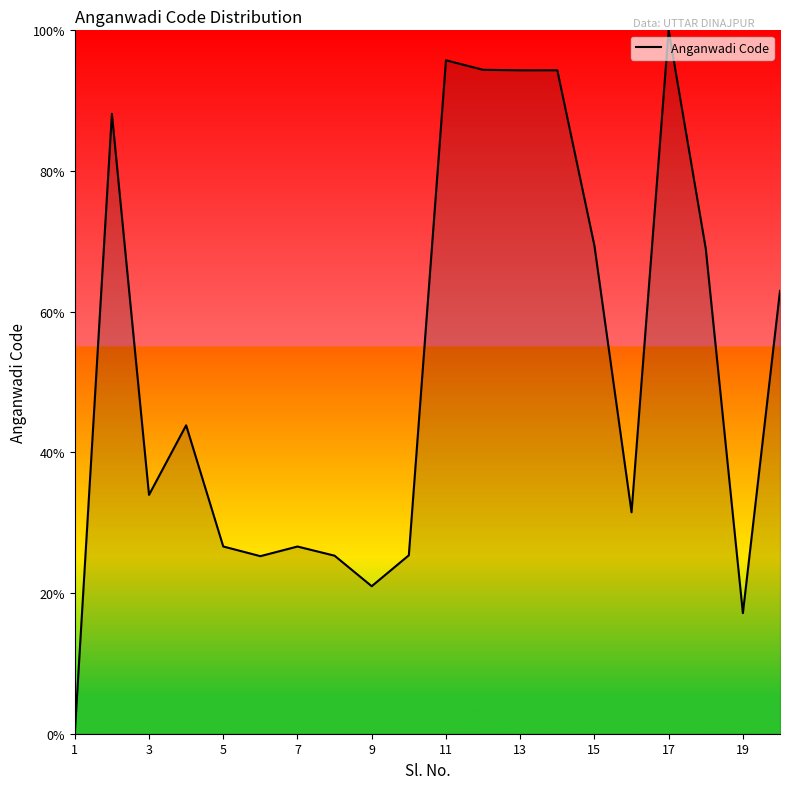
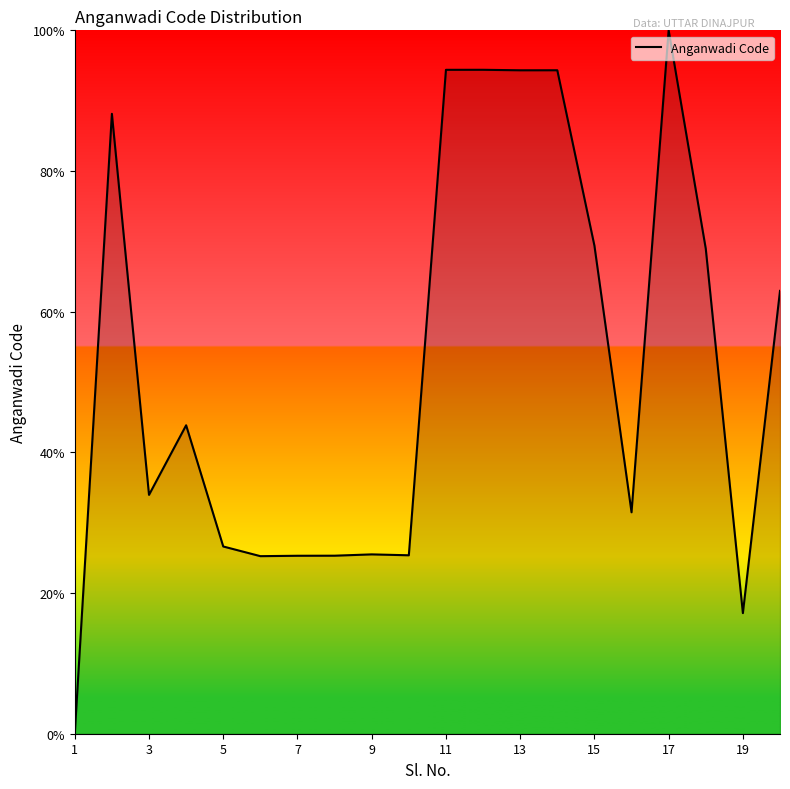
  {
    "1": "0%",
    "3": "34%",
    "5": "27%",
-   "7": "27%",
-   "9": "21%",
-   "11": "96%",
+   "7": "25%",
+   "9": "25%",
+   "11": "94%",
    "13": "94%",
    "15": "69%",
    "17": "100%",
    "19": "17%"
  }
